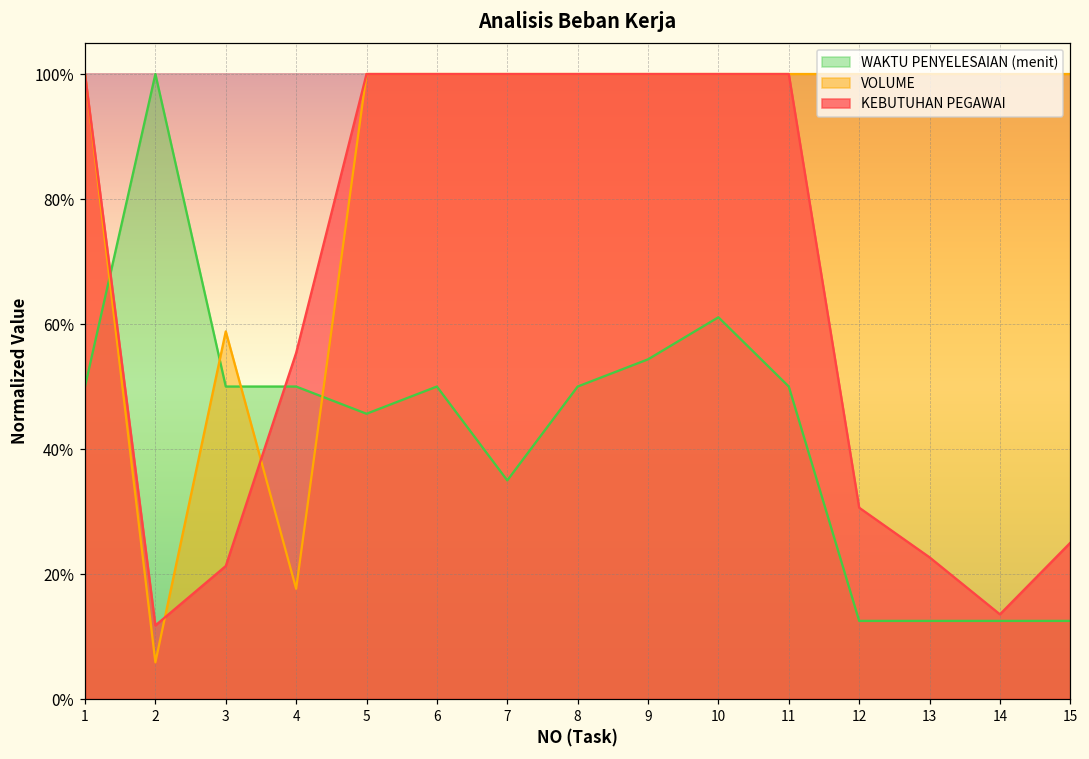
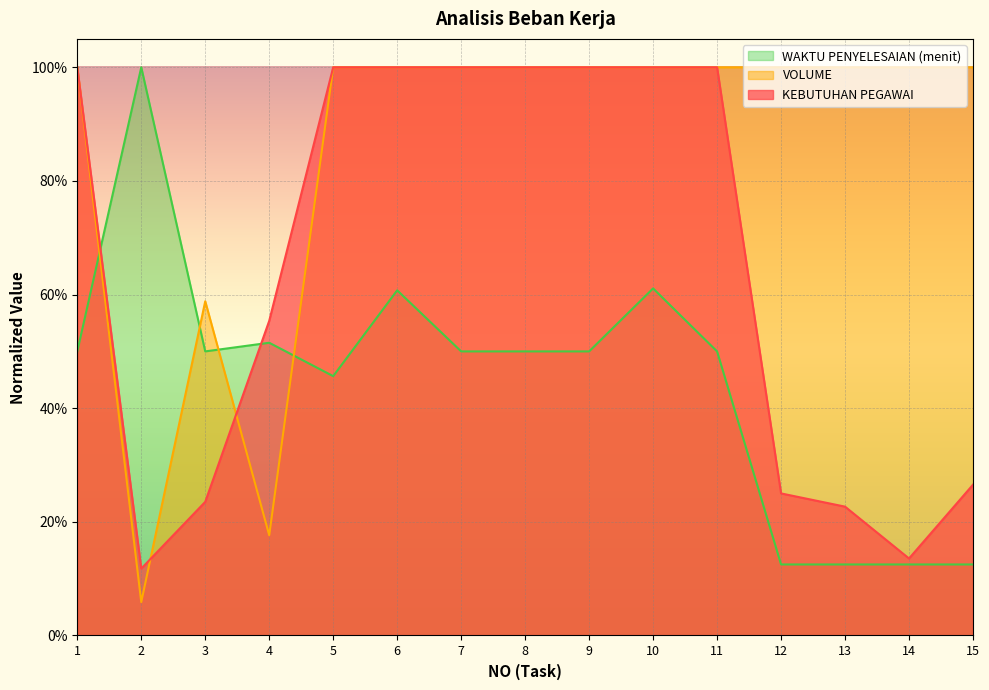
  {
    "WAKTU PENYELESAIAN (menit)": {
      "1": "50%",
      "2": "100%",
      "3": "50%",
-     "4": "50%",
+     "4": "52%",
      "5": "46%",
-     "6": "50%",
-     "7": "35%",
+     "6": "61%",
+     "7": "50%",
      "8": "50%",
-     "9": "54%",
+     "9": "50%",
      "10": "61%",
      "11": "50%",
      "12": "13%",
      "13": "13%",
      "14": "13%",
      "15": "13%"
    },
    "VOLUME": {
      "2": "6%",
      "3": "59%",
      "4": "18%",
      "15": "100%"
    },
    "KEBUTUHAN PEGAWAI": {
      "2": "12%",
-     "3": "21%",
+     "3": "24%",
      "4": "55%",
-     "12": "31%",
+     "12": "25%",
      "13": "23%",
      "14": "14%",
-     "15": "25%"
+     "15": "27%"
    }
  }
